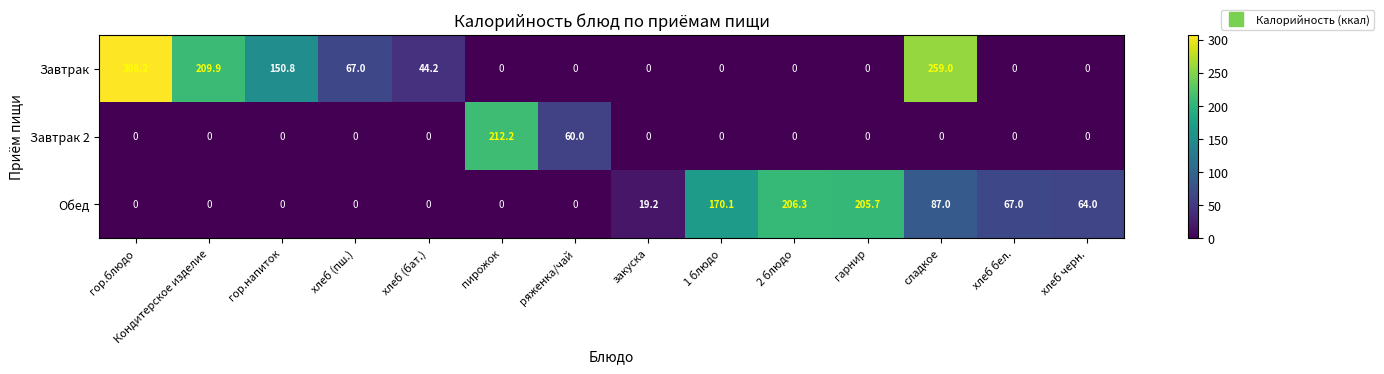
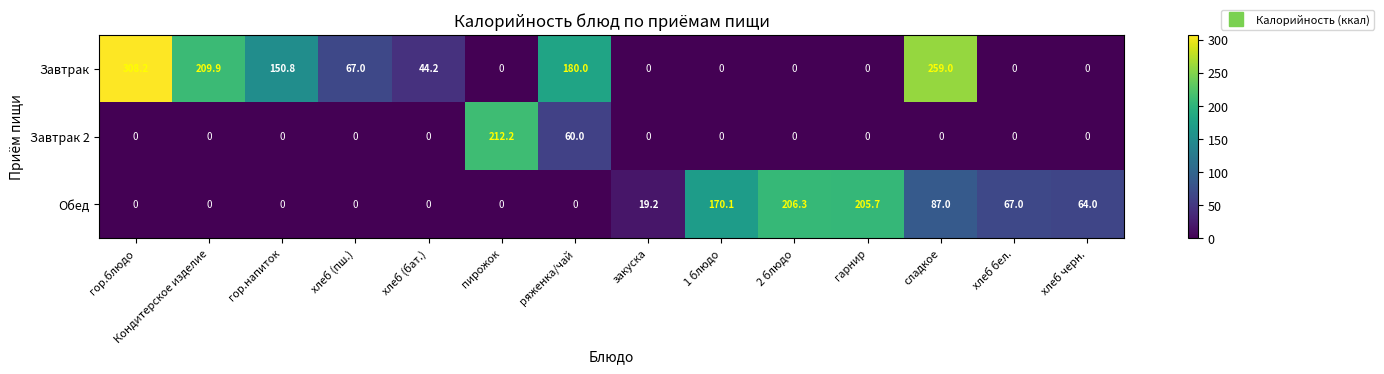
  {
    "Завтрак": {
      "Кондитерское изделие": 209.9,
      "гор.напиток": 150.8,
      "хлеб (пш.)": 67.0,
      "хлеб (бат.)": 44.2,
      "пирожок": 0,
-     "ряженка/чай": 0,
+     "ряженка/чай": 180.0,
      "закуска": 0,
      "1 блюдо": 0,
      "2 блюдо": 0,
      "гарнир": 0,
      "сладкое": 259.0,
      "хлеб бел.": 0,
      "хлеб черн.": 0
    },
    "Завтрак 2": {
      "гор.блюдо": 0,
      "Кондитерское изделие": 0,
      "гор.напиток": 0,
      "хлеб (пш.)": 0,
      "хлеб (бат.)": 0,
      "пирожок": 212.2,
      "ряженка/чай": 60.0,
      "закуска": 0,
      "1 блюдо": 0,
      "2 блюдо": 0,
      "гарнир": 0,
      "сладкое": 0,
      "хлеб бел.": 0,
      "хлеб черн.": 0
    },
    "Обед": {
      "гор.блюдо": 0,
      "Кондитерское изделие": 0,
      "гор.напиток": 0,
      "хлеб (пш.)": 0,
      "хлеб (бат.)": 0,
      "пирожок": 0,
      "ряженка/чай": 0,
      "закуска": 19.2,
      "1 блюдо": 170.1,
      "2 блюдо": 206.3,
      "гарнир": 205.7,
      "сладкое": 87.0,
      "хлеб бел.": 67.0,
      "хлеб черн.": 64.0
    }
  }
